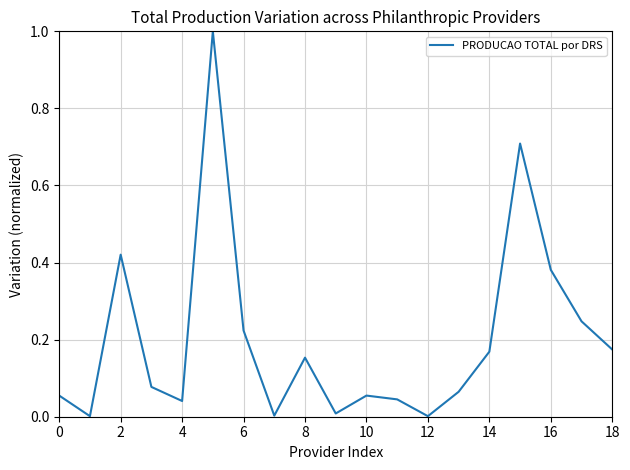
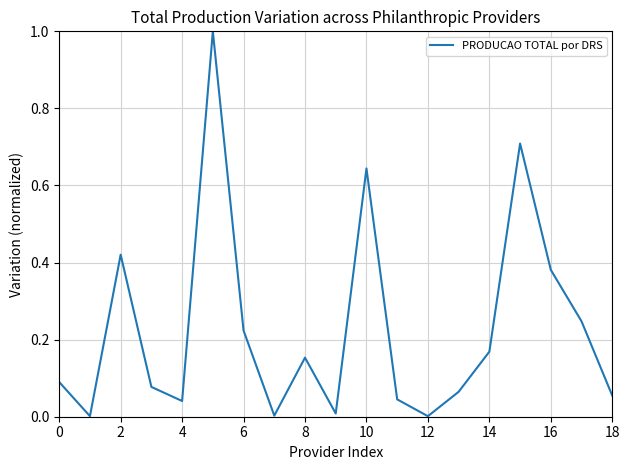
  {
-   "0": 0.05,
+   "0": 0.09,
    "2": 0.42,
    "4": 0.04,
    "6": 0.22,
    "8": 0.15,
-   "10": 0.05,
+   "10": 0.64,
    "12": 0.00,
    "14": 0.17,
    "16": 0.38,
-   "18": 0.17
+   "18": 0.05
  }
